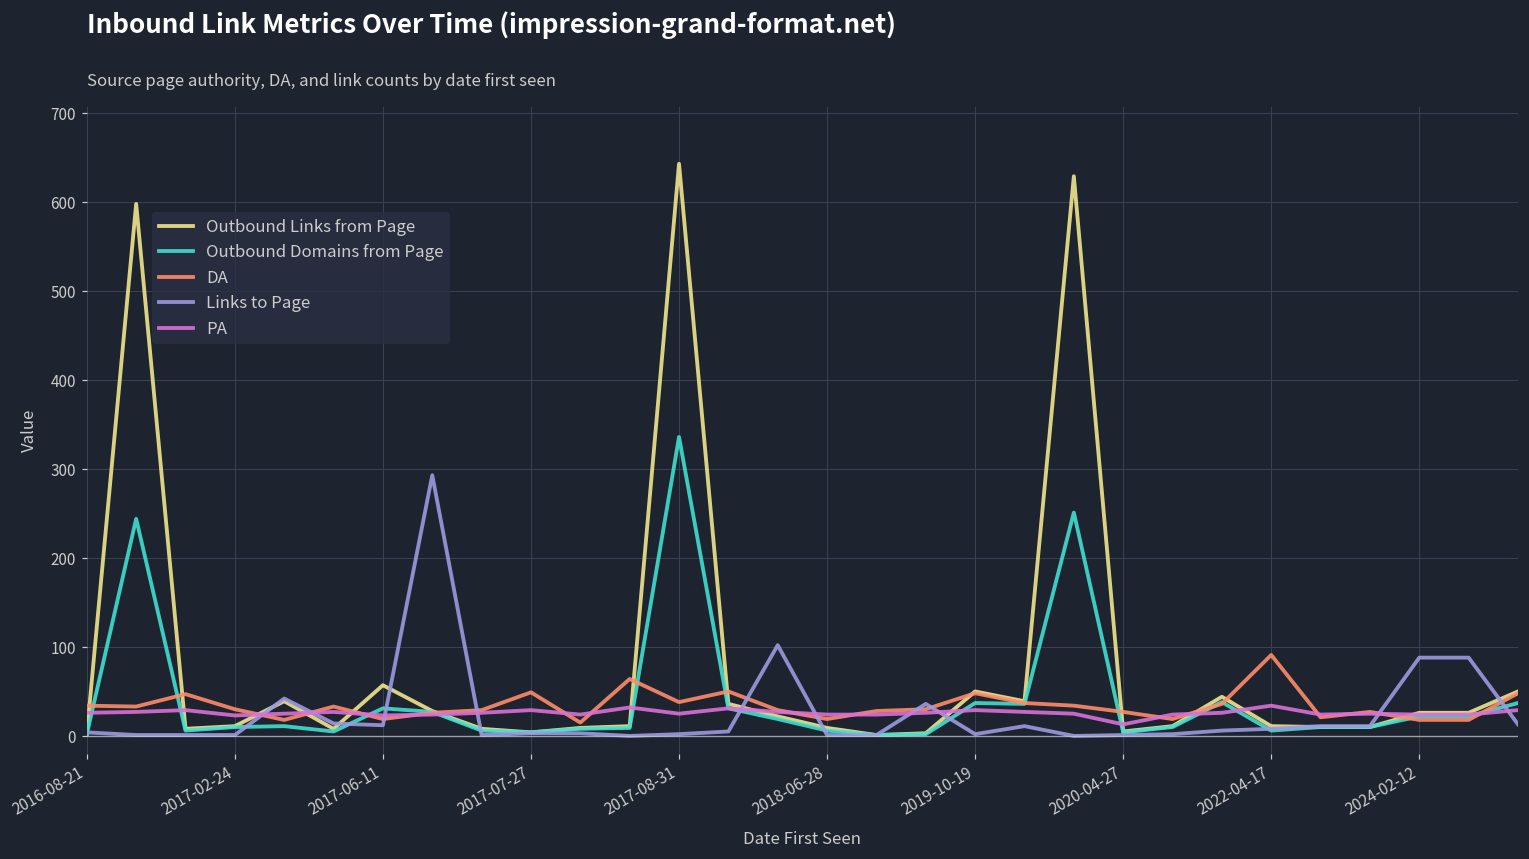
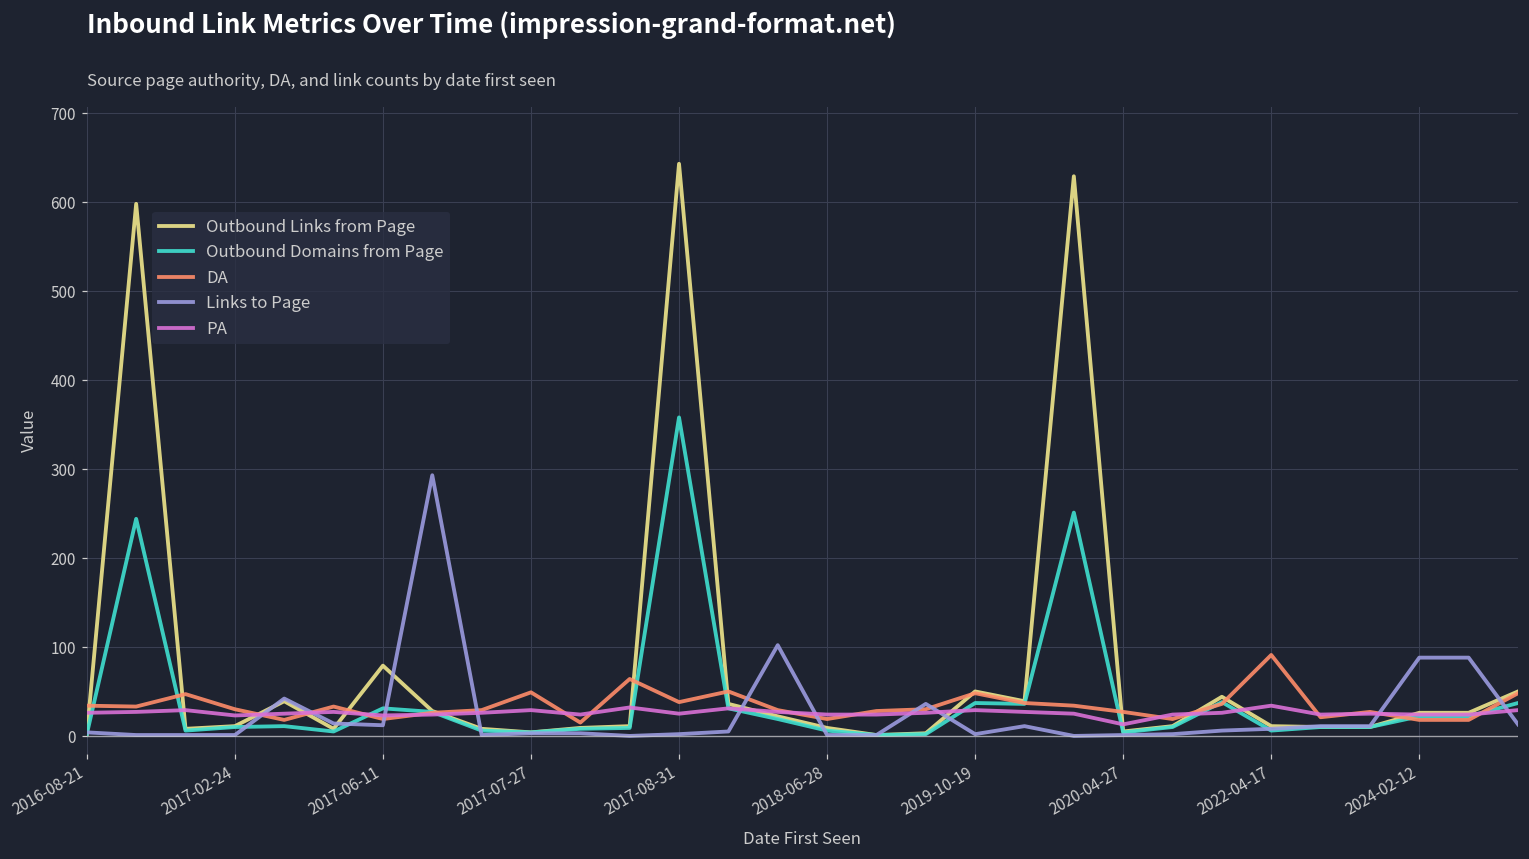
  {
    "Outbound Links from Page": {
-     "2017-06-11": 60,
+     "2017-06-11": 80,
      "2017-08-31": 640
    },
    "Outbound Domains from Page": {
      "2017-06-11": 30,
-     "2017-08-31": 340,
+     "2017-08-31": 360,
      "2019-10-19": 40
    },
    "DA": {
      "2016-08-21": 30,
      "2017-02-24": 30,
      "2017-06-11": 20,
      "2017-07-27": 50,
      "2017-08-31": 40,
      "2018-06-28": 20,
      "2020-04-27": 30,
      "2022-04-17": 90
    },
    "Links to Page": {
      "2017-02-24": 0,
      "2017-06-11": 10,
      "2017-08-31": 0,
      "2018-06-28": 0,
      "2019-10-19": 0
    },
    "PA": {
      "2016-08-21": 30,
      "2017-02-24": 20,
      "2017-06-11": 20,
      "2017-07-27": 30,
      "2017-08-31": 30,
      "2018-06-28": 20,
      "2019-10-19": 30,
      "2020-04-27": 10,
      "2022-04-17": 30
    }
  }
